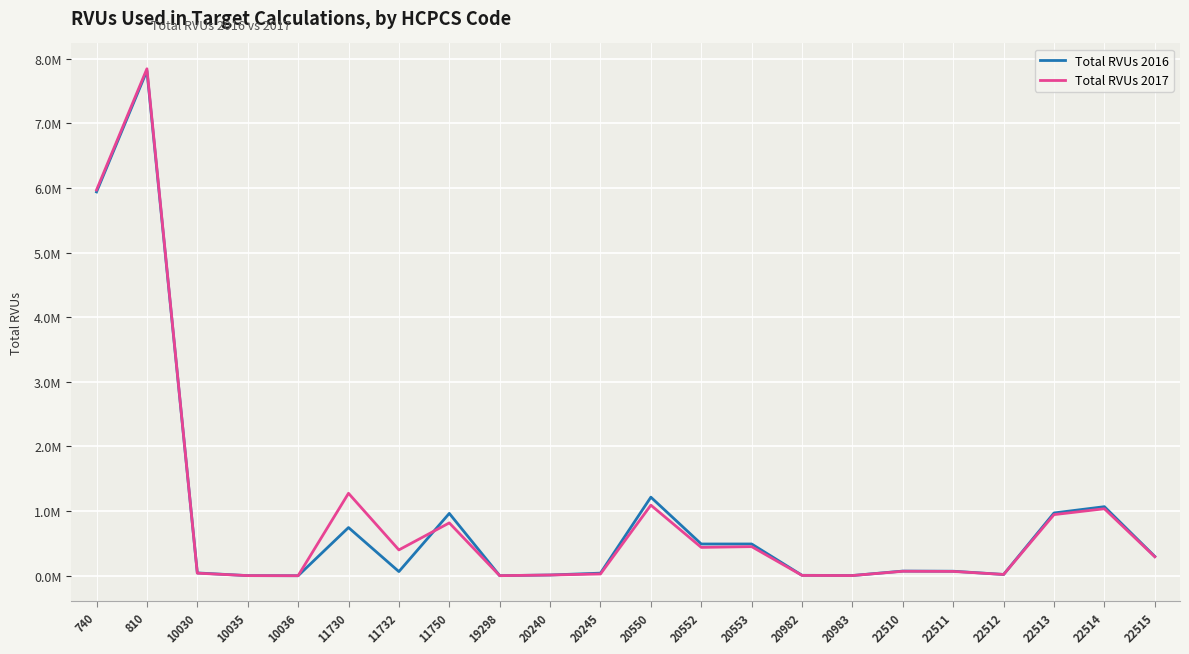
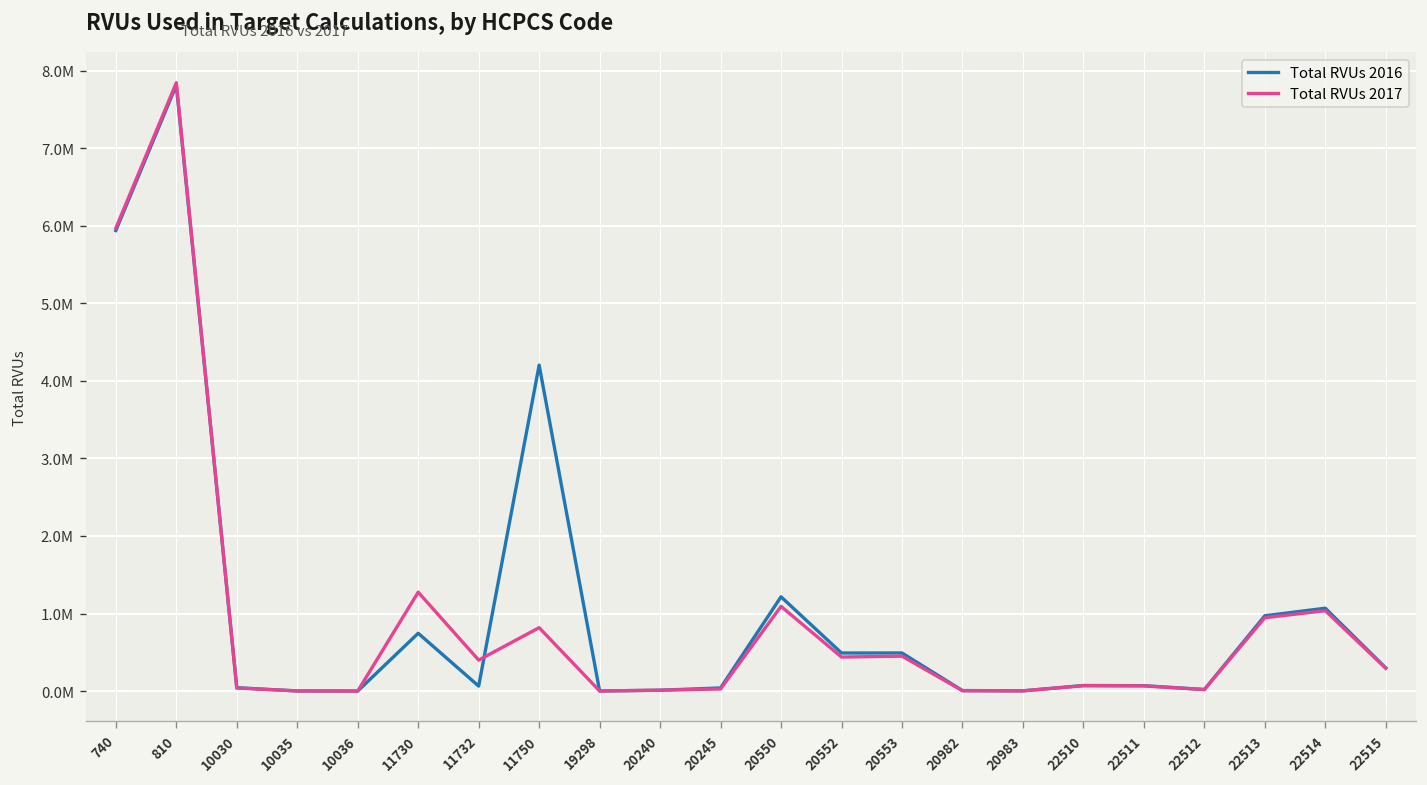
  {
    "Total RVUs 2016": {
      "11730": 700000,
      "11732": 100000,
-     "11750": 1000000,
+     "11750": 4200000,
      "20550": 1200000,
      "20552": 500000,
      "20553": 500000
    },
    "Total RVUs 2017": {
      "11730": 1300000,
      "11732": 400000,
      "11750": 800000,
      "20550": 1100000,
      "20552": 400000,
      "20553": 500000
    }
  }
